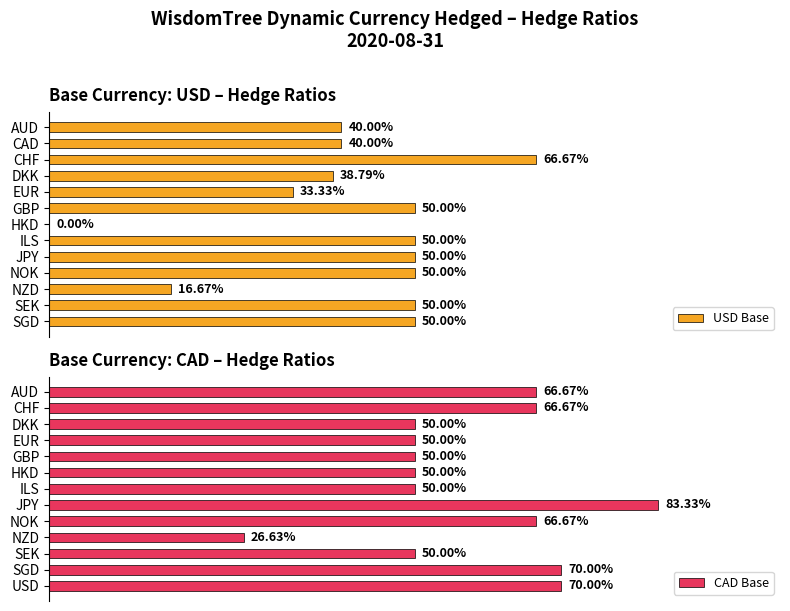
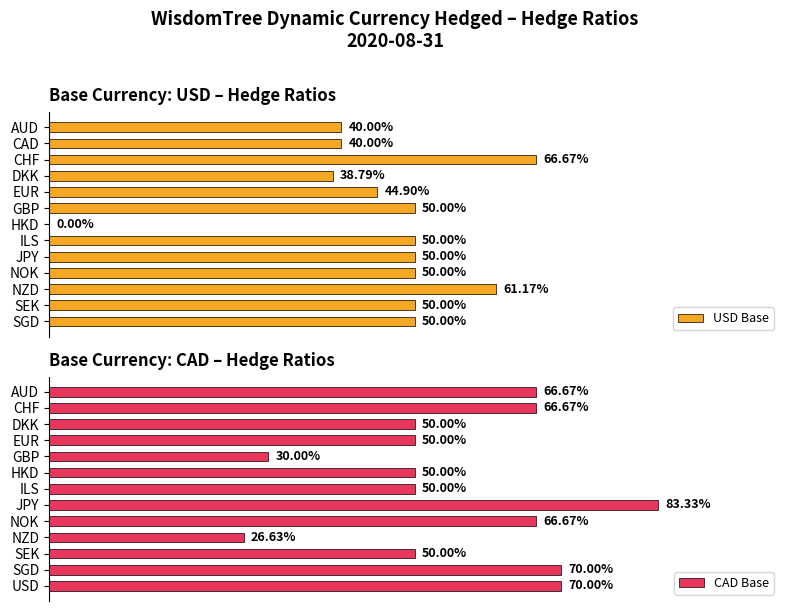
  {
    "Base Currency: USD – Hedge Ratios": {
      "AUD": "40.00%",
      "CAD": "40.00%",
      "CHF": "66.67%",
      "DKK": "38.79%",
-     "EUR": "33.33%",
+     "EUR": "44.90%",
      "GBP": "50.00%",
      "HKD": "0.00%",
      "ILS": "50.00%",
      "JPY": "50.00%",
      "NOK": "50.00%",
-     "NZD": "16.67%",
+     "NZD": "61.17%",
      "SEK": "50.00%",
      "SGD": "50.00%"
    },
    "Base Currency: CAD – Hedge Ratios": {
      "AUD": "66.67%",
      "CHF": "66.67%",
      "DKK": "50.00%",
      "EUR": "50.00%",
-     "GBP": "50.00%",
+     "GBP": "30.00%",
      "HKD": "50.00%",
      "ILS": "50.00%",
      "JPY": "83.33%",
      "NOK": "66.67%",
      "NZD": "26.63%",
      "SEK": "50.00%",
      "SGD": "70.00%",
      "USD": "70.00%"
    }
  }
